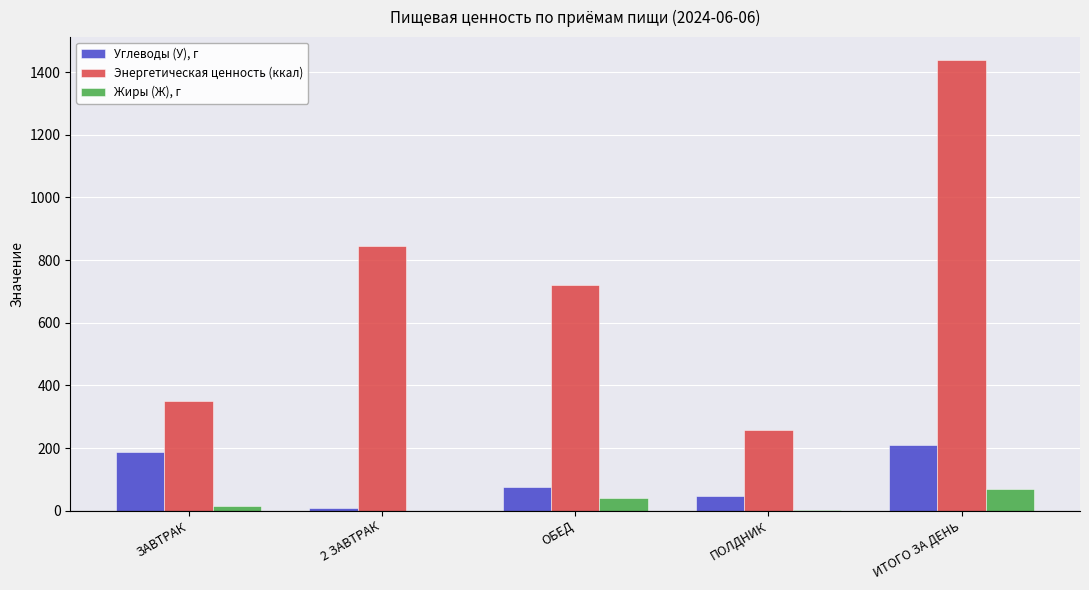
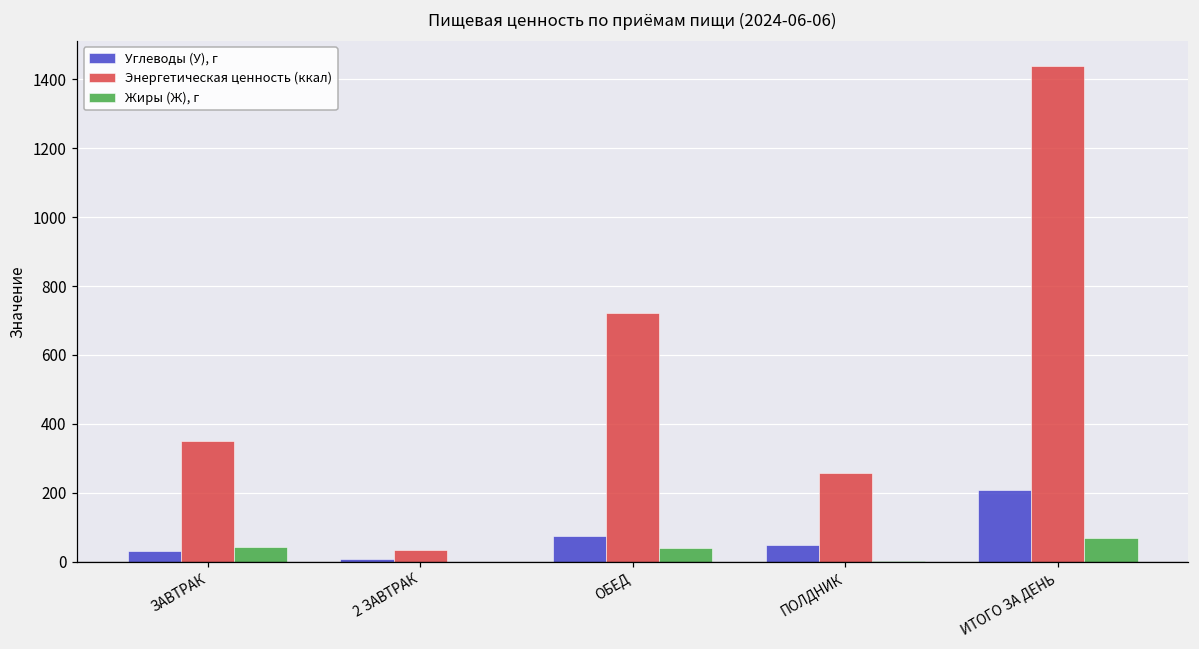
  {
    "Углеводы (У), г": {
-     "ЗАВТРАК": 190,
+     "ЗАВТРАК": 30,
      "2 ЗАВТРАК": 10,
      "ОБЕД": 80,
      "ПОЛДНИК": 50,
      "ИТОГО ЗА ДЕНЬ": 210
    },
    "Энергетическая ценность (ккал)": {
      "ЗАВТРАК": 350,
-     "2 ЗАВТРАК": 840,
+     "2 ЗАВТРАК": 40,
      "ОБЕД": 720,
      "ПОЛДНИК": 260,
      "ИТОГО ЗА ДЕНЬ": 1440
    },
    "Жиры (Ж), г": {
-     "ЗАВТРАК": 10,
+     "ЗАВТРАК": 40,
      "ОБЕД": 40,
      "ИТОГО ЗА ДЕНЬ": 70
    }
  }
